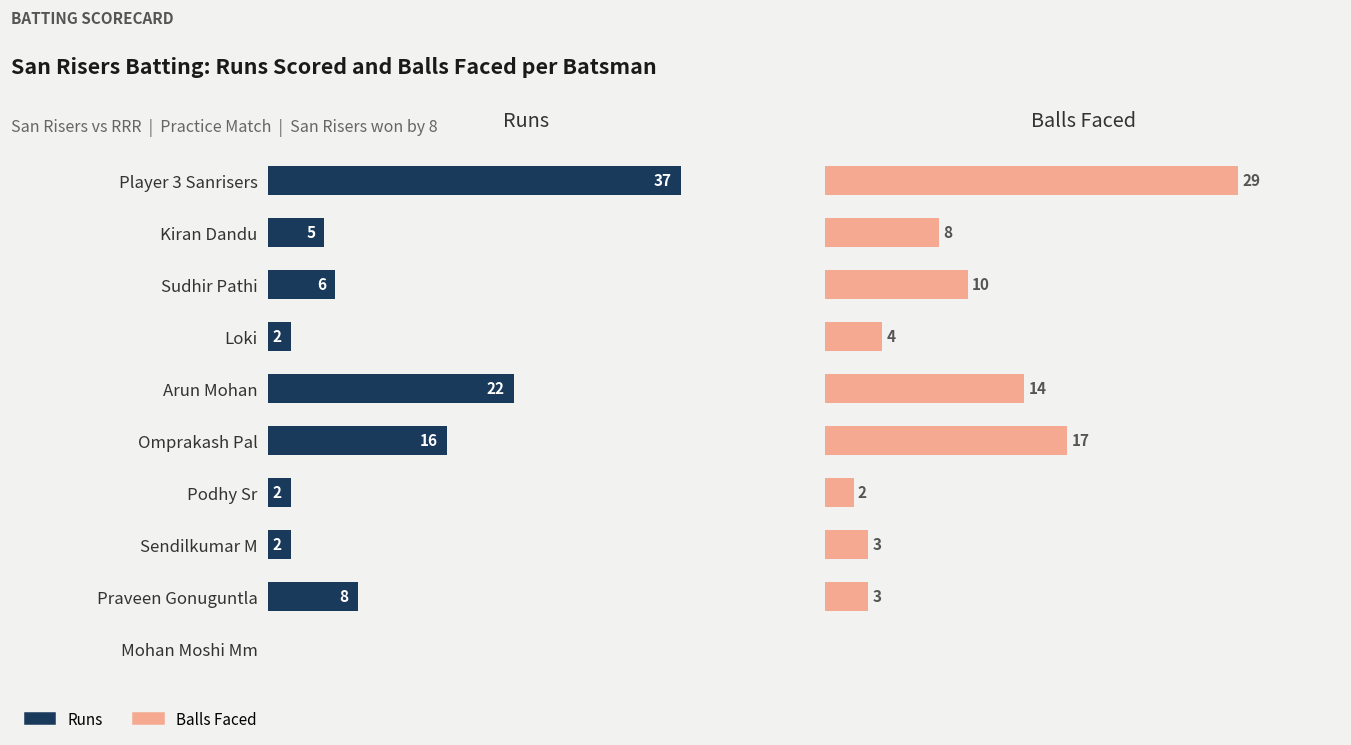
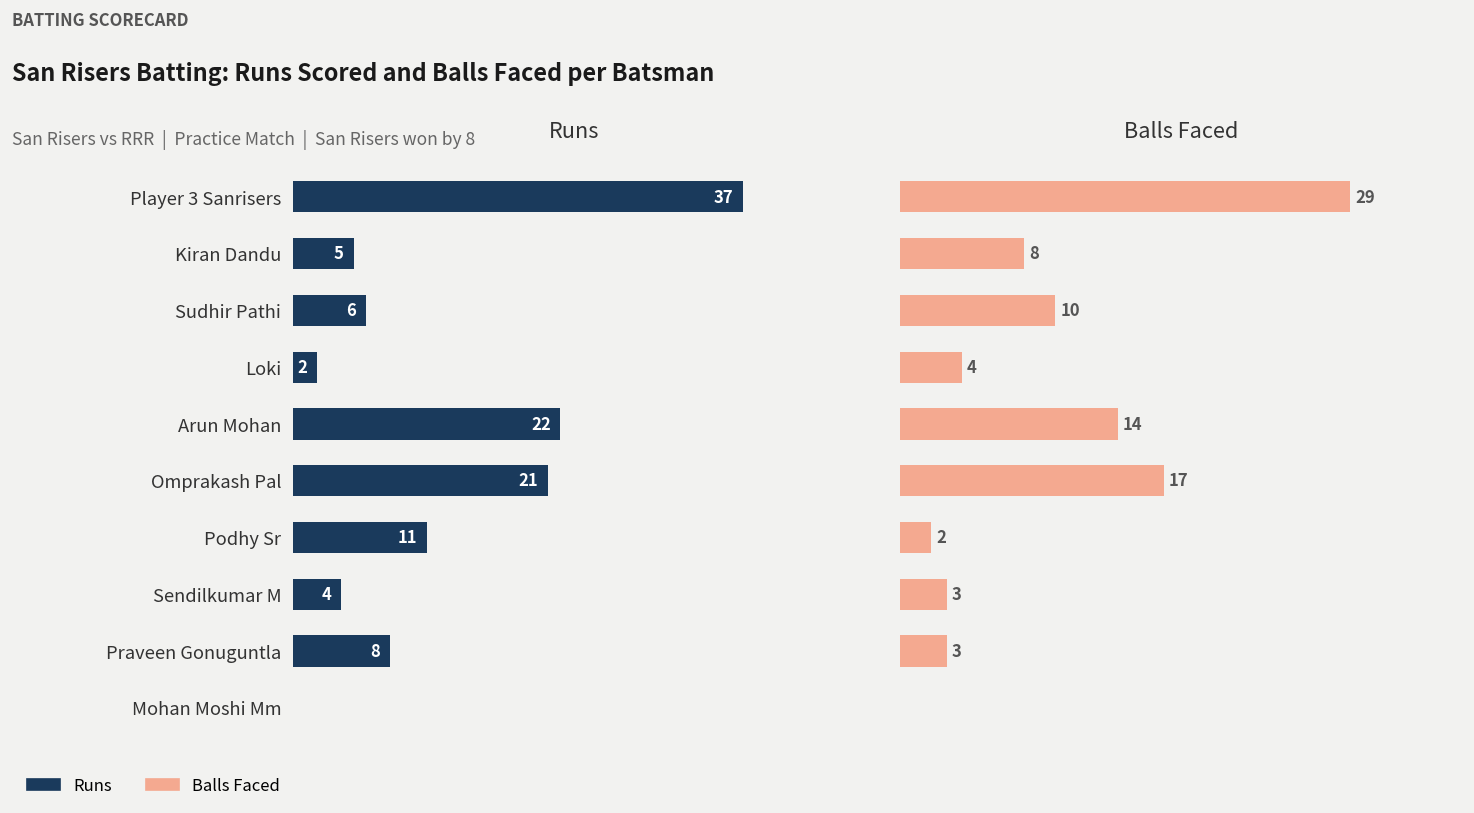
  {
    "Runs": {
      "Player 3 Sanrisers": 37,
      "Kiran Dandu": 5,
      "Sudhir Pathi": 6,
      "Loki": 2,
      "Arun Mohan": 22,
-     "Omprakash Pal": 16,
-     "Podhy Sr": 2,
-     "Sendilkumar M": 2,
+     "Omprakash Pal": 21,
+     "Podhy Sr": 11,
+     "Sendilkumar M": 4,
      "Praveen Gonuguntla": 8
    }
  }
